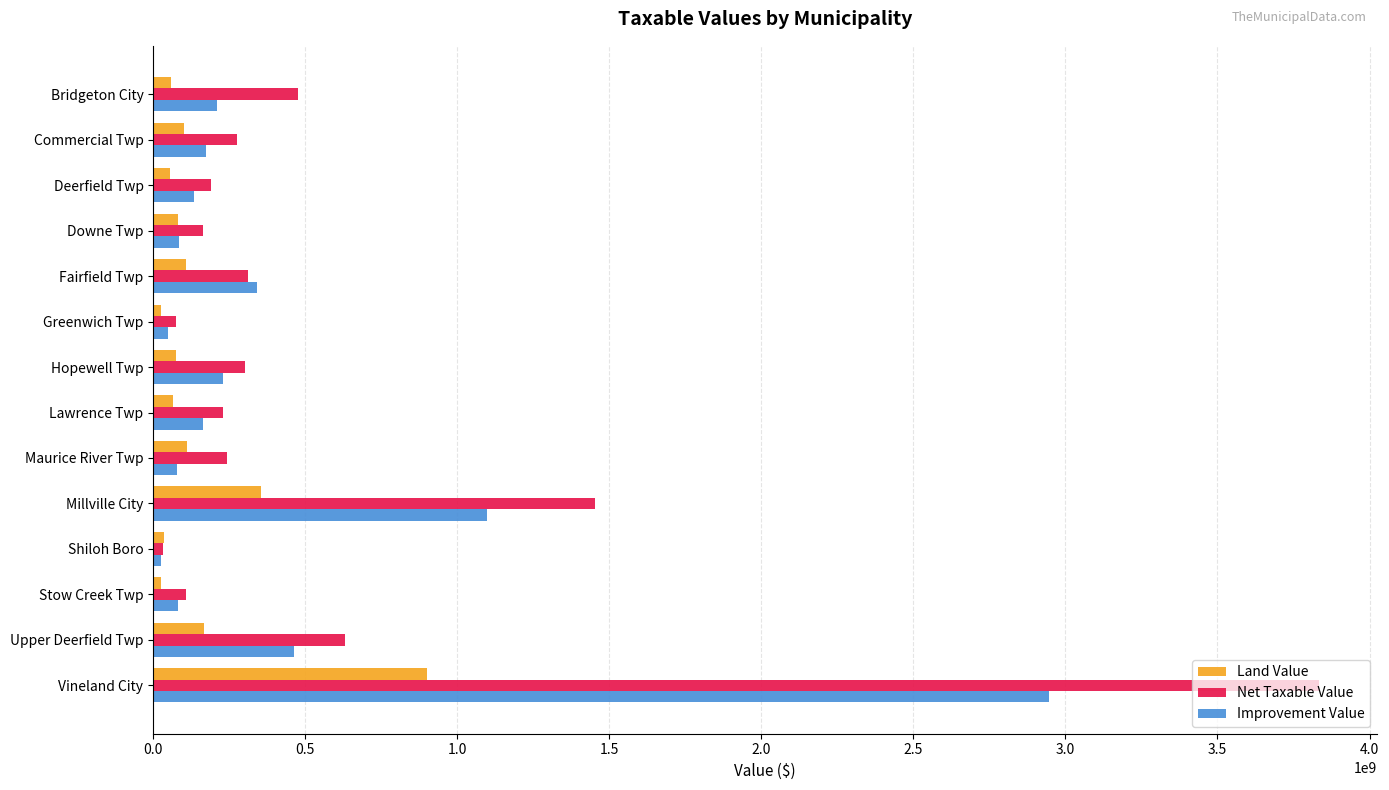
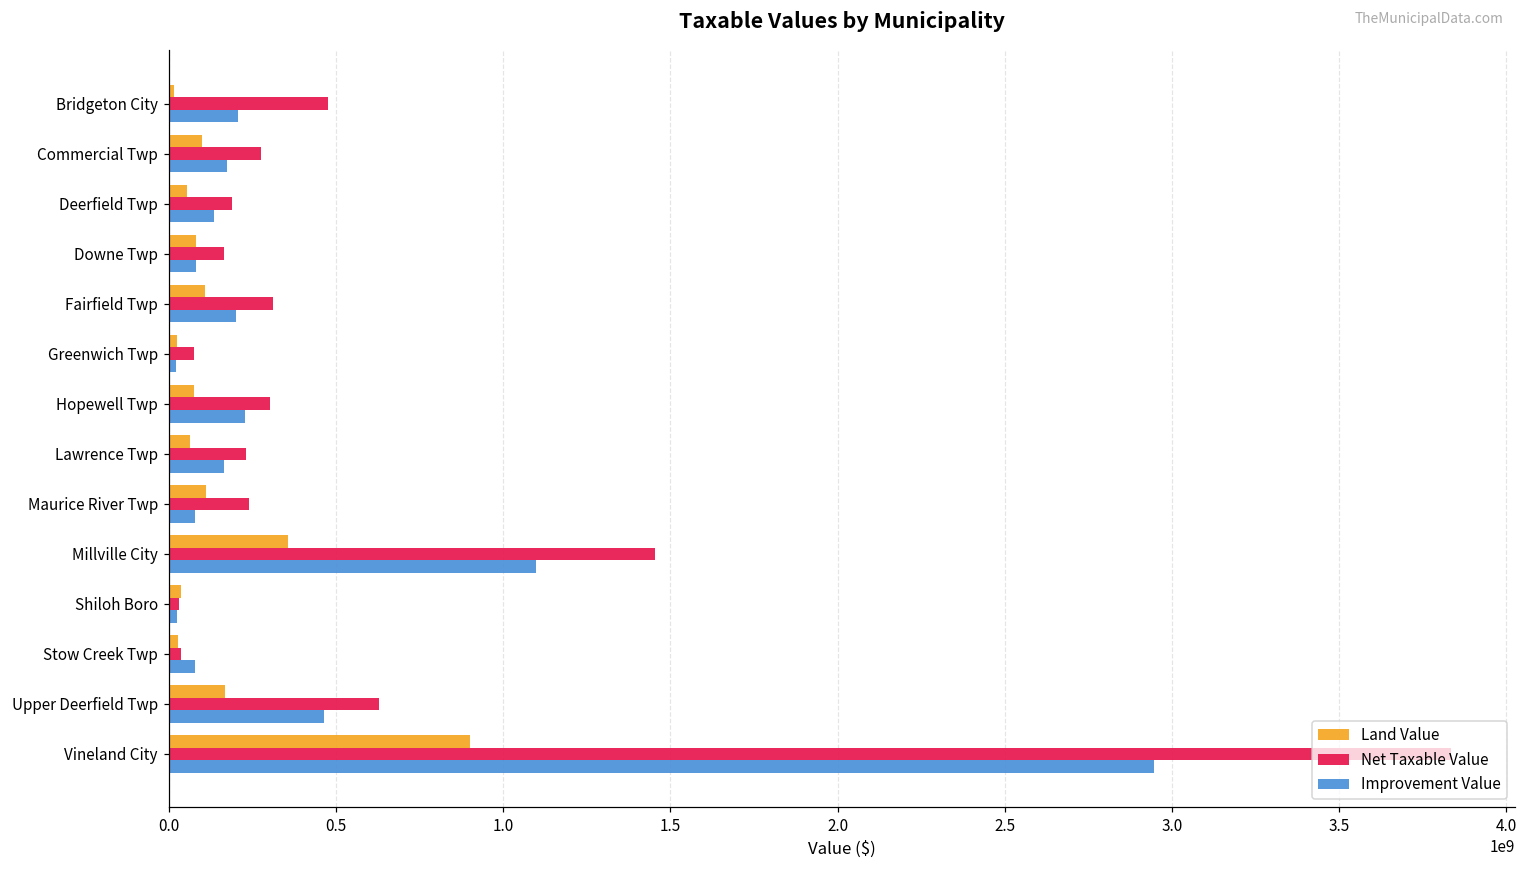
  {
    "Land Value": {
-     "Bridgeton City": 60000000,
+     "Bridgeton City": 20000000,
      "Commercial Twp": 100000000,
      "Deerfield Twp": 60000000,
      "Downe Twp": 80000000,
      "Fairfield Twp": 110000000,
      "Greenwich Twp": 30000000,
      "Hopewell Twp": 80000000,
      "Lawrence Twp": 60000000,
      "Maurice River Twp": 110000000,
      "Millville City": 360000000,
      "Shiloh Boro": 40000000,
      "Stow Creek Twp": 30000000,
      "Upper Deerfield Twp": 170000000,
      "Vineland City": 900000000
    },
    "Net Taxable Value": {
      "Bridgeton City": 480000000,
      "Commercial Twp": 280000000,
      "Deerfield Twp": 190000000,
      "Downe Twp": 170000000,
      "Fairfield Twp": 310000000,
      "Greenwich Twp": 80000000,
      "Hopewell Twp": 300000000,
      "Lawrence Twp": 230000000,
      "Maurice River Twp": 240000000,
      "Millville City": 1450000000,
      "Shiloh Boro": 30000000,
-     "Stow Creek Twp": 110000000,
+     "Stow Creek Twp": 40000000,
      "Upper Deerfield Twp": 630000000
    },
    "Improvement Value": {
      "Bridgeton City": 210000000,
      "Commercial Twp": 180000000,
      "Deerfield Twp": 130000000,
      "Downe Twp": 80000000,
-     "Fairfield Twp": 340000000,
-     "Greenwich Twp": 50000000,
+     "Fairfield Twp": 200000000,
+     "Greenwich Twp": 20000000,
      "Hopewell Twp": 230000000,
      "Lawrence Twp": 170000000,
      "Maurice River Twp": 80000000,
      "Millville City": 1100000000,
      "Shiloh Boro": 30000000,
      "Stow Creek Twp": 80000000,
      "Upper Deerfield Twp": 460000000,
      "Vineland City": 2950000000
    }
  }
